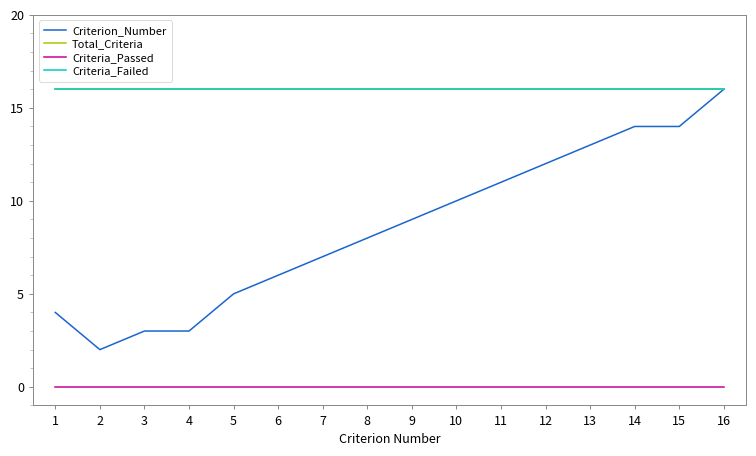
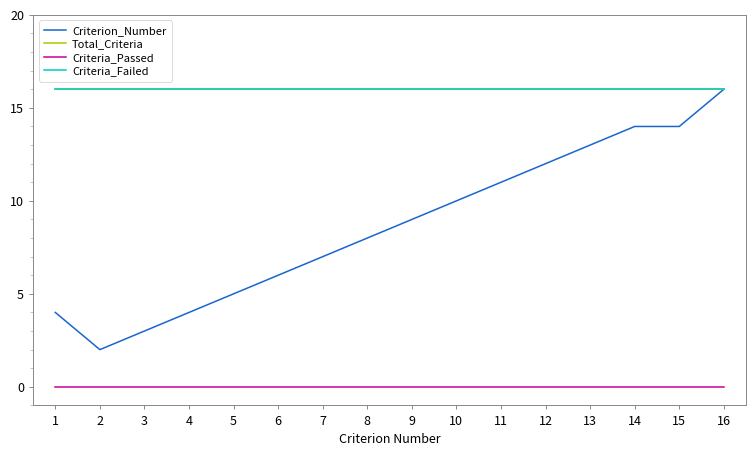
  {
    "Criterion_Number": {
      "1": 4,
      "2": 2,
      "3": 3,
-     "4": 3,
+     "4": 4,
      "5": 5,
      "6": 6,
      "7": 7,
      "8": 8,
      "9": 9,
      "10": 10,
      "11": 11,
      "12": 12,
      "13": 13,
      "14": 14,
      "15": 14
    },
    "Criteria_Failed": {
      "1": 16,
      "2": 16,
      "3": 16,
      "4": 16,
      "5": 16,
      "6": 16,
      "7": 16,
      "8": 16,
      "9": 16,
      "10": 16,
      "11": 16,
      "12": 16,
      "13": 16,
      "14": 16,
      "15": 16
    },
    "Criteria_Passed": {
      "1": 0,
      "2": 0,
      "3": 0,
      "4": 0,
      "5": 0,
      "6": 0,
      "7": 0,
      "8": 0,
      "9": 0,
      "10": 0,
      "11": 0,
      "12": 0,
      "13": 0,
      "14": 0,
      "15": 0,
      "16": 0
    }
  }
